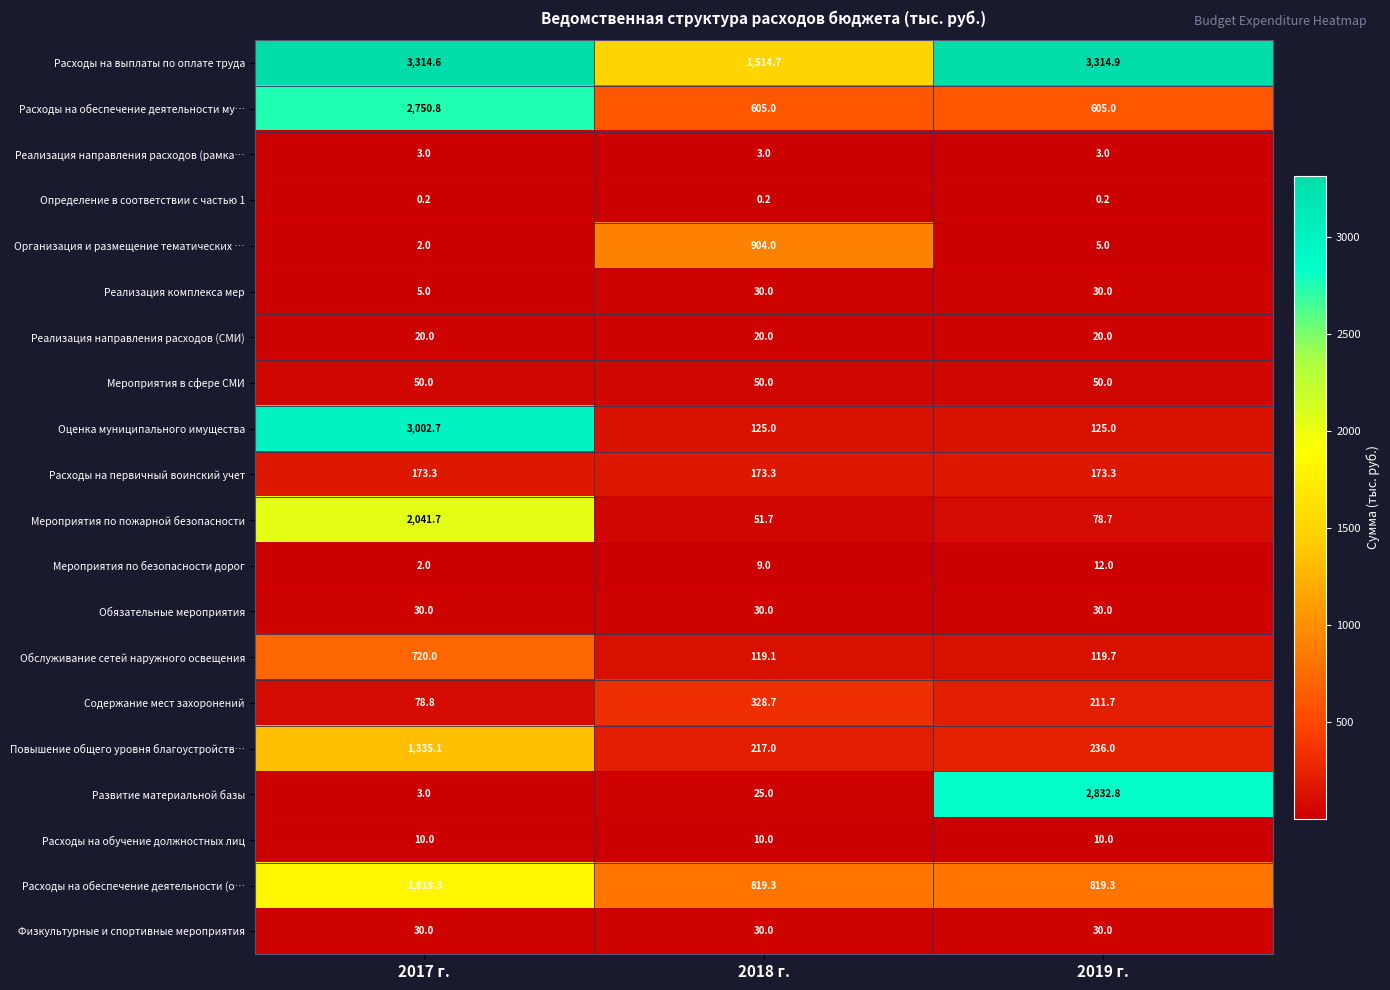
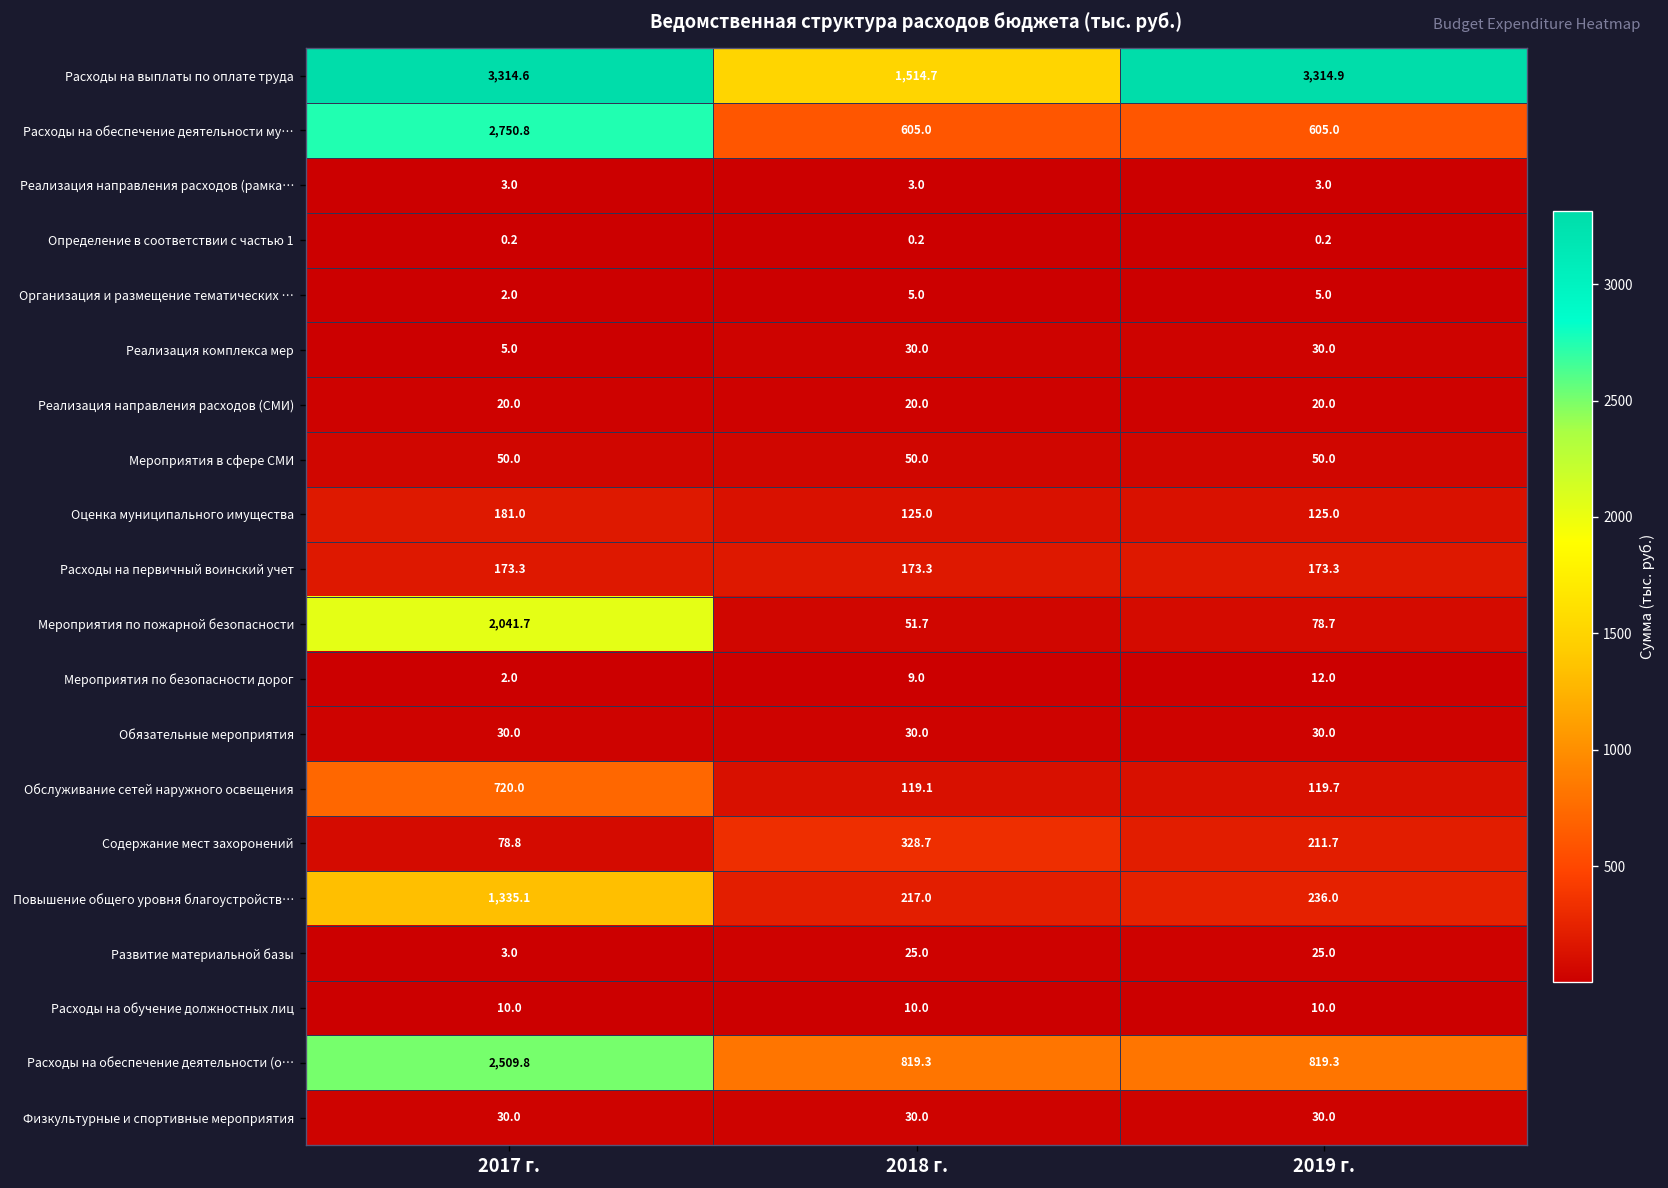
  {
    "Расходы на выплаты по оплате труда": {
      "2017 г.": "3,314.6",
      "2018 г.": "1,514.7",
      "2019 г.": "3,314.9"
    },
    "Расходы на обеспечение деятельности му…": {
      "2017 г.": "2,750.8",
      "2018 г.": "605.0",
      "2019 г.": "605.0"
    },
    "Реализация направления расходов (рамка…": {
      "2017 г.": "3.0",
      "2018 г.": "3.0",
      "2019 г.": "3.0"
    },
    "Определение в соответствии с частью 1": {
      "2017 г.": "0.2",
      "2018 г.": "0.2",
      "2019 г.": "0.2"
    },
    "Организация и размещение тематических …": {
      "2017 г.": "2.0",
-     "2018 г.": "904.0",
+     "2018 г.": "5.0",
      "2019 г.": "5.0"
    },
    "Реализация комплекса мер": {
      "2017 г.": "5.0",
      "2018 г.": "30.0",
      "2019 г.": "30.0"
    },
    "Реализация направления расходов (СМИ)": {
      "2017 г.": "20.0",
      "2018 г.": "20.0",
      "2019 г.": "20.0"
    },
    "Мероприятия в сфере СМИ": {
      "2017 г.": "50.0",
      "2018 г.": "50.0",
      "2019 г.": "50.0"
    },
    "Оценка муниципального имущества": {
-     "2017 г.": "3,002.7",
+     "2017 г.": "181.0",
      "2018 г.": "125.0",
      "2019 г.": "125.0"
    },
    "Расходы на первичный воинский учет": {
      "2017 г.": "173.3",
      "2018 г.": "173.3",
      "2019 г.": "173.3"
    },
    "Мероприятия по пожарной безопасности": {
      "2017 г.": "2,041.7",
      "2018 г.": "51.7",
      "2019 г.": "78.7"
    },
    "Мероприятия по безопасности дорог": {
      "2017 г.": "2.0",
      "2018 г.": "9.0",
      "2019 г.": "12.0"
    },
    "Обязательные мероприятия": {
      "2017 г.": "30.0",
      "2018 г.": "30.0",
      "2019 г.": "30.0"
    },
    "Обслуживание сетей наружного освещения": {
      "2017 г.": "720.0",
      "2018 г.": "119.1",
      "2019 г.": "119.7"
    },
    "Содержание мест захоронений": {
      "2017 г.": "78.8",
      "2018 г.": "328.7",
      "2019 г.": "211.7"
    },
    "Повышение общего уровня благоустройств…": {
      "2017 г.": "1,335.1",
      "2018 г.": "217.0",
      "2019 г.": "236.0"
    },
    "Развитие материальной базы": {
      "2017 г.": "3.0",
      "2018 г.": "25.0",
-     "2019 г.": "2,832.8"
+     "2019 г.": "25.0"
    },
    "Расходы на обучение должностных лиц": {
      "2017 г.": "10.0",
      "2018 г.": "10.0",
      "2019 г.": "10.0"
    },
    "Расходы на обеспечение деятельности (о…": {
-     "2017 г.": "1,819.3",
+     "2017 г.": "2,509.8",
      "2018 г.": "819.3",
      "2019 г.": "819.3"
    },
    "Физкультурные и спортивные мероприятия": {
      "2017 г.": "30.0",
      "2018 г.": "30.0",
      "2019 г.": "30.0"
    }
  }
